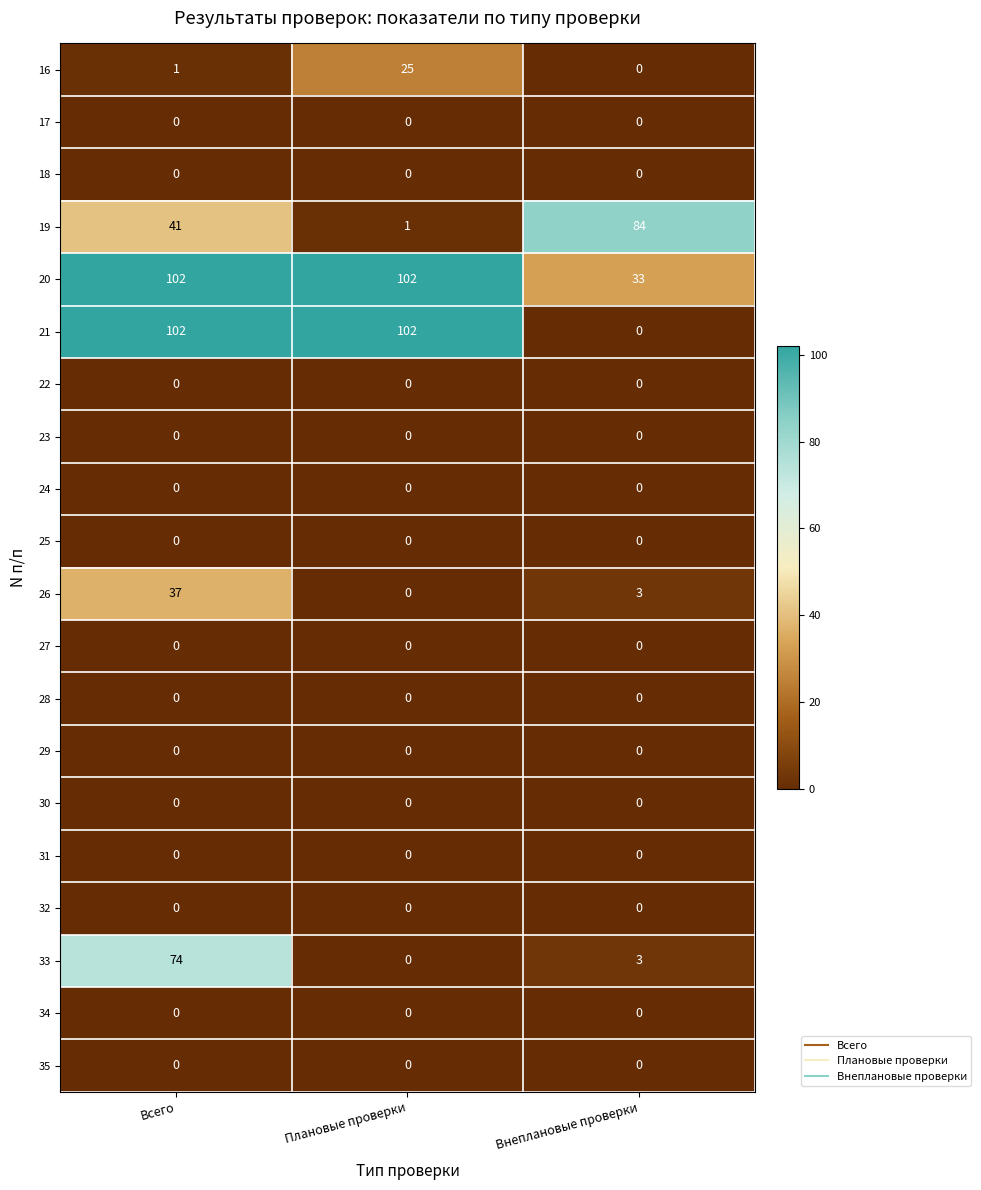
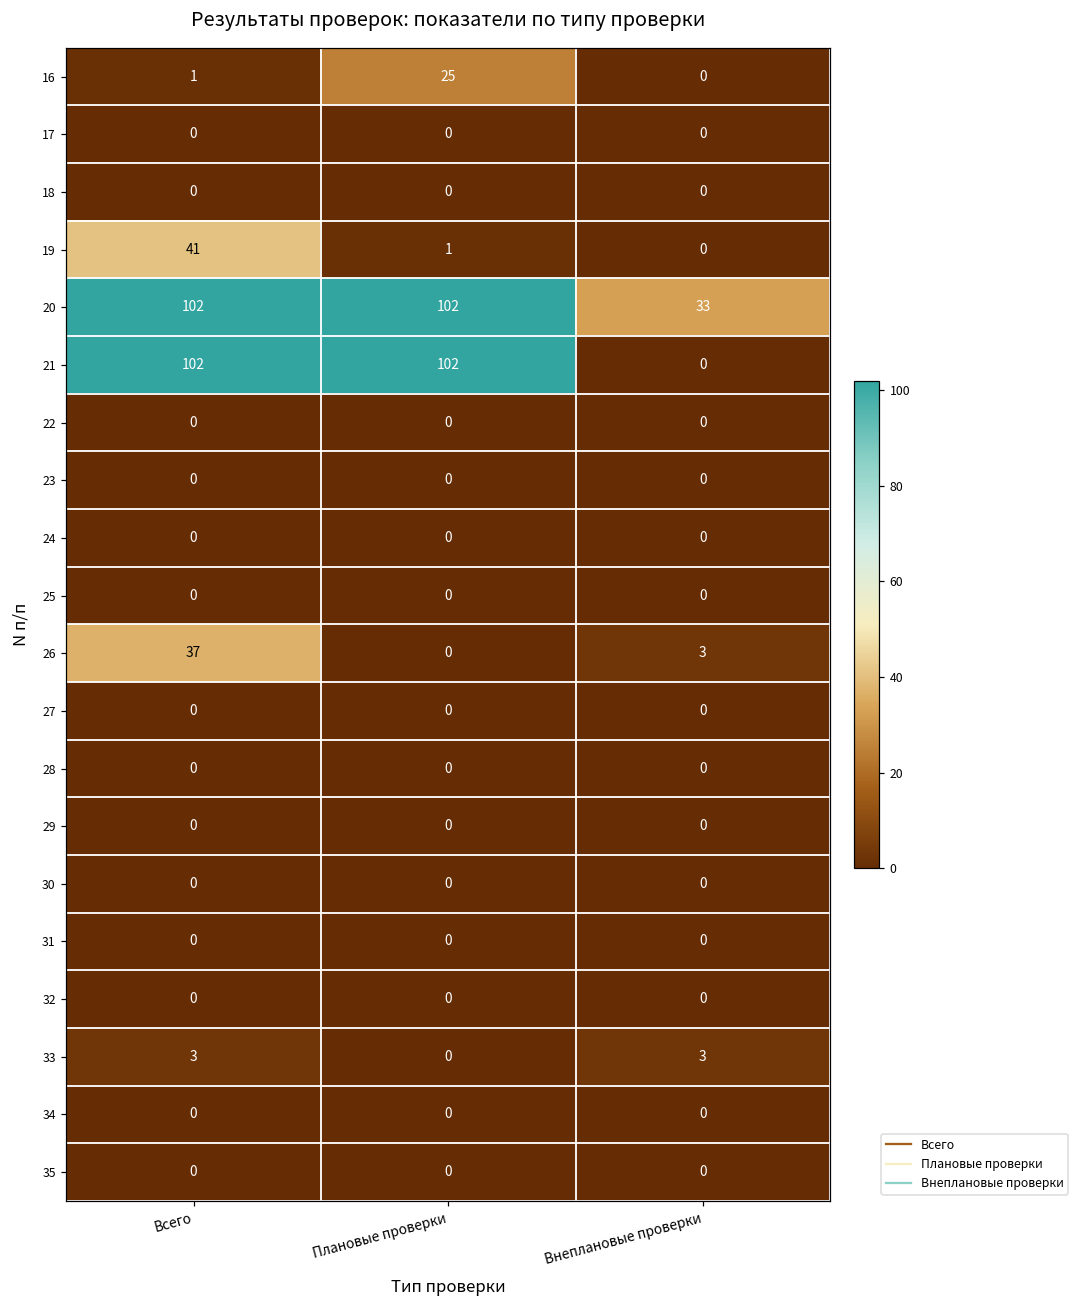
  {
    "16": {
      "Всего": 1,
      "Плановые проверки": 25,
      "Внеплановые проверки": 0
    },
    "17": {
      "Всего": 0,
      "Плановые проверки": 0,
      "Внеплановые проверки": 0
    },
    "18": {
      "Всего": 0,
      "Плановые проверки": 0,
      "Внеплановые проверки": 0
    },
    "19": {
      "Всего": 41,
      "Плановые проверки": 1,
-     "Внеплановые проверки": 84
+     "Внеплановые проверки": 0
    },
    "20": {
      "Всего": 102,
      "Плановые проверки": 102,
      "Внеплановые проверки": 33
    },
    "21": {
      "Всего": 102,
      "Плановые проверки": 102,
      "Внеплановые проверки": 0
    },
    "22": {
      "Всего": 0,
      "Плановые проверки": 0,
      "Внеплановые проверки": 0
    },
    "23": {
      "Всего": 0,
      "Плановые проверки": 0,
      "Внеплановые проверки": 0
    },
    "24": {
      "Всего": 0,
      "Плановые проверки": 0,
      "Внеплановые проверки": 0
    },
    "25": {
      "Всего": 0,
      "Плановые проверки": 0,
      "Внеплановые проверки": 0
    },
    "26": {
      "Всего": 37,
      "Плановые проверки": 0,
      "Внеплановые проверки": 3
    },
    "27": {
      "Всего": 0,
      "Плановые проверки": 0,
      "Внеплановые проверки": 0
    },
    "28": {
      "Всего": 0,
      "Плановые проверки": 0,
      "Внеплановые проверки": 0
    },
    "29": {
      "Всего": 0,
      "Плановые проверки": 0,
      "Внеплановые проверки": 0
    },
    "30": {
      "Всего": 0,
      "Плановые проверки": 0,
      "Внеплановые проверки": 0
    },
    "31": {
      "Всего": 0,
      "Плановые проверки": 0,
      "Внеплановые проверки": 0
    },
    "32": {
      "Всего": 0,
      "Плановые проверки": 0,
      "Внеплановые проверки": 0
    },
    "33": {
-     "Всего": 74,
+     "Всего": 3,
      "Плановые проверки": 0,
      "Внеплановые проверки": 3
    },
    "34": {
      "Всего": 0,
      "Плановые проверки": 0,
      "Внеплановые проверки": 0
    },
    "35": {
      "Всего": 0,
      "Плановые проверки": 0,
      "Внеплановые проверки": 0
    }
  }
